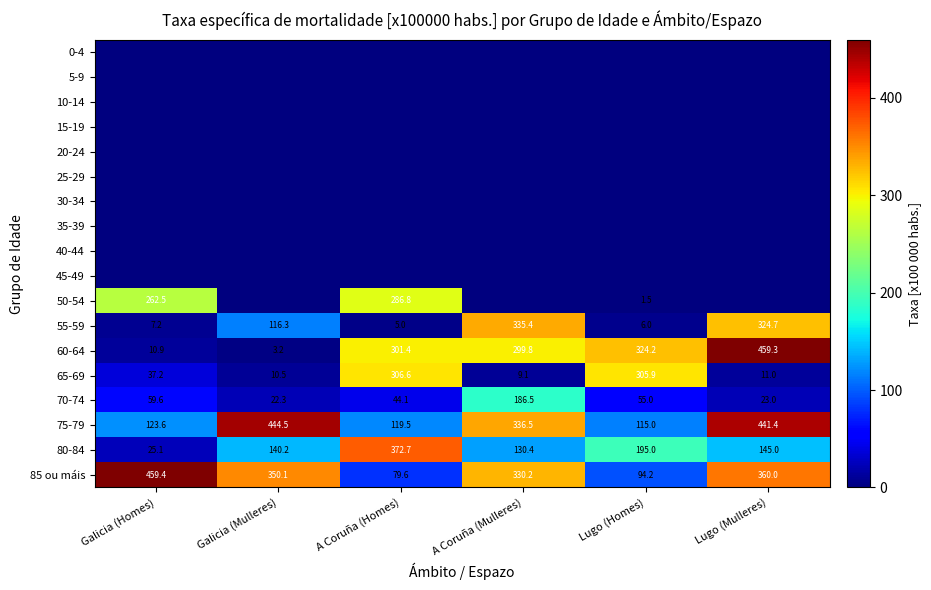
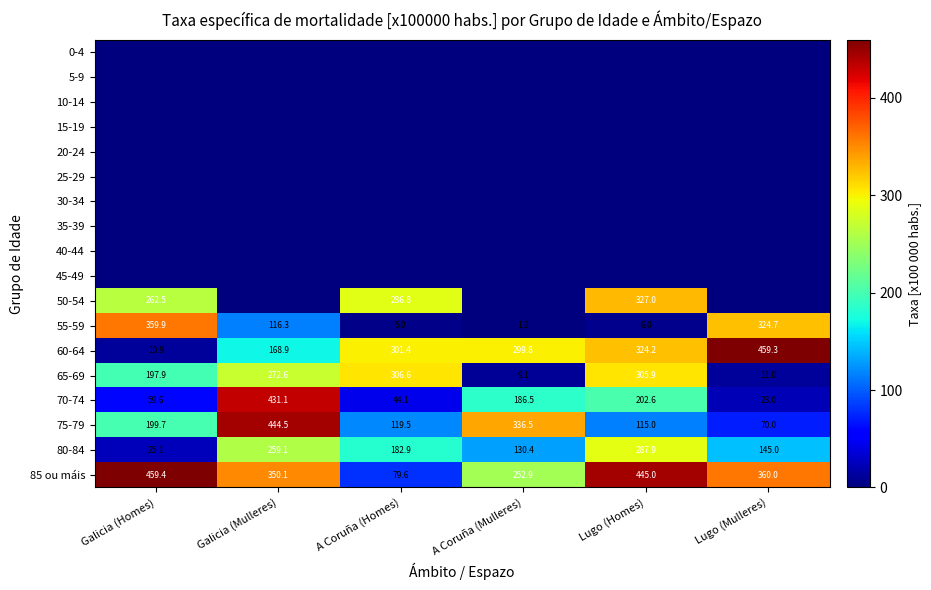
  {
    "50-54": {
      "Galicia (Homes)": 262.5,
      "A Coruña (Homes)": 286.8,
-     "Lugo (Homes)": 1.5
+     "Lugo (Homes)": 327.0
    },
    "55-59": {
-     "Galicia (Homes)": 7.2,
+     "Galicia (Homes)": 359.9,
      "Galicia (Mulleres)": 116.3,
      "A Coruña (Homes)": 5.0,
-     "A Coruña (Mulleres)": 335.4,
+     "A Coruña (Mulleres)": 1.2,
      "Lugo (Homes)": 6.0,
      "Lugo (Mulleres)": 324.7
    },
    "60-64": {
      "Galicia (Homes)": 10.9,
-     "Galicia (Mulleres)": 3.2,
+     "Galicia (Mulleres)": 168.9,
      "A Coruña (Homes)": 301.4,
      "A Coruña (Mulleres)": 299.8,
      "Lugo (Homes)": 324.2,
      "Lugo (Mulleres)": 459.3
    },
    "65-69": {
-     "Galicia (Homes)": 37.2,
-     "Galicia (Mulleres)": 10.5,
+     "Galicia (Homes)": 197.9,
+     "Galicia (Mulleres)": 272.6,
      "A Coruña (Homes)": 306.6,
      "A Coruña (Mulleres)": 9.1,
      "Lugo (Homes)": 305.9,
      "Lugo (Mulleres)": 11.0
    },
    "70-74": {
      "Galicia (Homes)": 59.6,
-     "Galicia (Mulleres)": 22.3,
+     "Galicia (Mulleres)": 431.1,
      "A Coruña (Homes)": 44.1,
      "A Coruña (Mulleres)": 186.5,
-     "Lugo (Homes)": 55.0,
+     "Lugo (Homes)": 202.6,
      "Lugo (Mulleres)": 23.0
    },
    "75-79": {
-     "Galicia (Homes)": 123.6,
+     "Galicia (Homes)": 199.7,
      "Galicia (Mulleres)": 444.5,
      "A Coruña (Homes)": 119.5,
      "A Coruña (Mulleres)": 336.5,
      "Lugo (Homes)": 115.0,
-     "Lugo (Mulleres)": 441.4
+     "Lugo (Mulleres)": 70.0
    },
    "80-84": {
      "Galicia (Homes)": 25.1,
-     "Galicia (Mulleres)": 140.2,
-     "A Coruña (Homes)": 372.7,
+     "Galicia (Mulleres)": 259.1,
+     "A Coruña (Homes)": 182.9,
      "A Coruña (Mulleres)": 130.4,
-     "Lugo (Homes)": 195.0,
+     "Lugo (Homes)": 287.9,
      "Lugo (Mulleres)": 145.0
    },
    "85 ou máis": {
      "Galicia (Homes)": 459.4,
      "Galicia (Mulleres)": 350.1,
      "A Coruña (Homes)": 79.6,
-     "A Coruña (Mulleres)": 330.2,
-     "Lugo (Homes)": 94.2,
+     "A Coruña (Mulleres)": 252.9,
+     "Lugo (Homes)": 445.0,
      "Lugo (Mulleres)": 360.0
    }
  }
